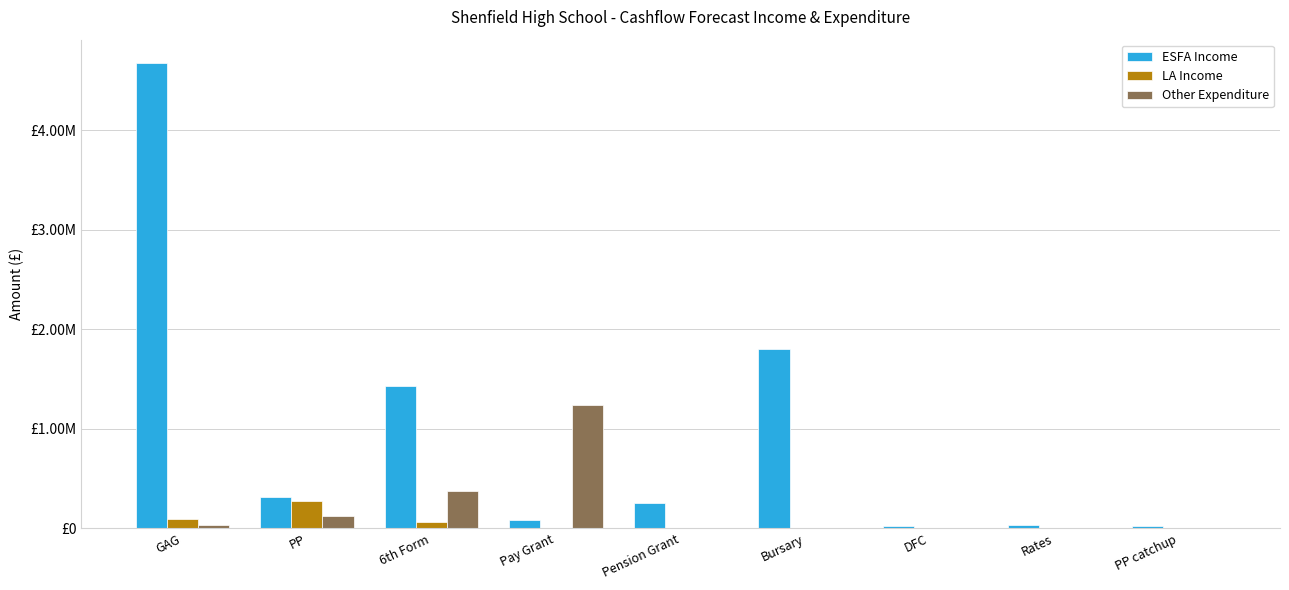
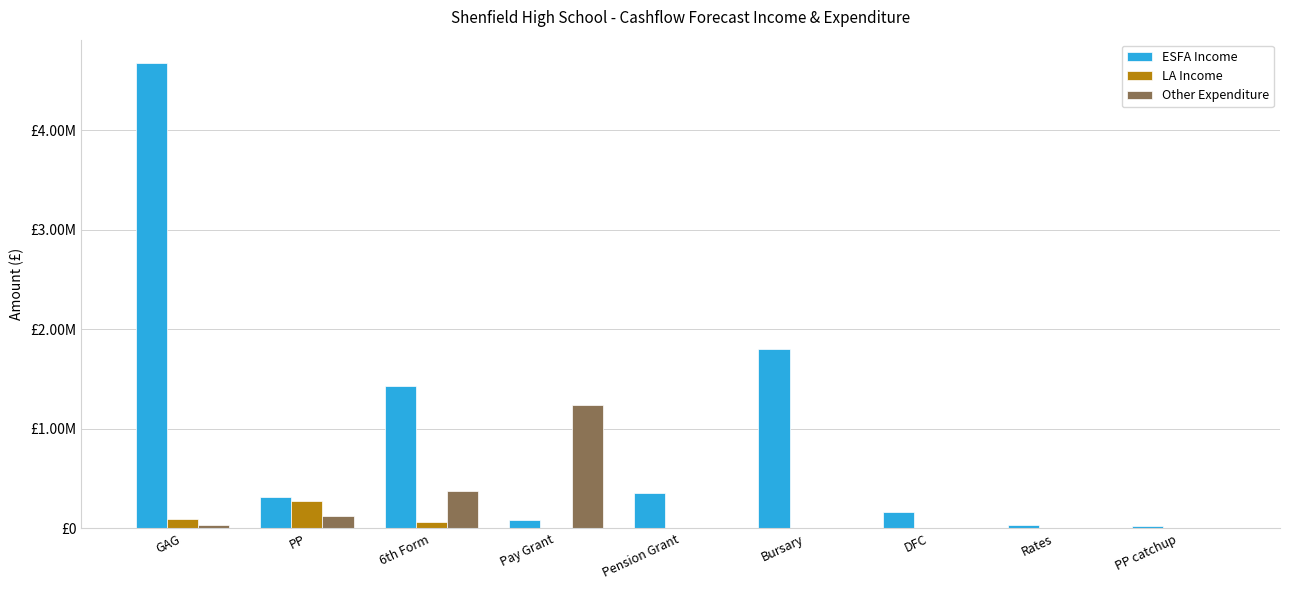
  {
    "ESFA Income": {
      "GAG": "£4700000",
      "PP": "£300000",
      "6th Form": "£1400000",
      "Pay Grant": "£100000",
-     "Pension Grant": "£300000",
+     "Pension Grant": "£400000",
      "Bursary": "£1800000",
-     "DFC": "£0",
+     "DFC": "£200000",
      "Rates": "£0"
    },
    "LA Income": {
      "GAG": "£100000",
      "PP": "£300000",
      "6th Form": "£100000",
      "Pay Grant": "£0",
      "Pension Grant": "£0",
      "Bursary": "£0",
      "DFC": "£0",
      "Rates": "£0",
      "PP catchup": "£0"
    },
    "Other Expenditure": {
      "GAG": "£0",
      "PP": "£100000",
      "6th Form": "£400000",
      "Pay Grant": "£1200000",
      "Pension Grant": "£0",
      "Bursary": "£0",
      "DFC": "£0",
      "Rates": "£0",
      "PP catchup": "£0"
    }
  }
